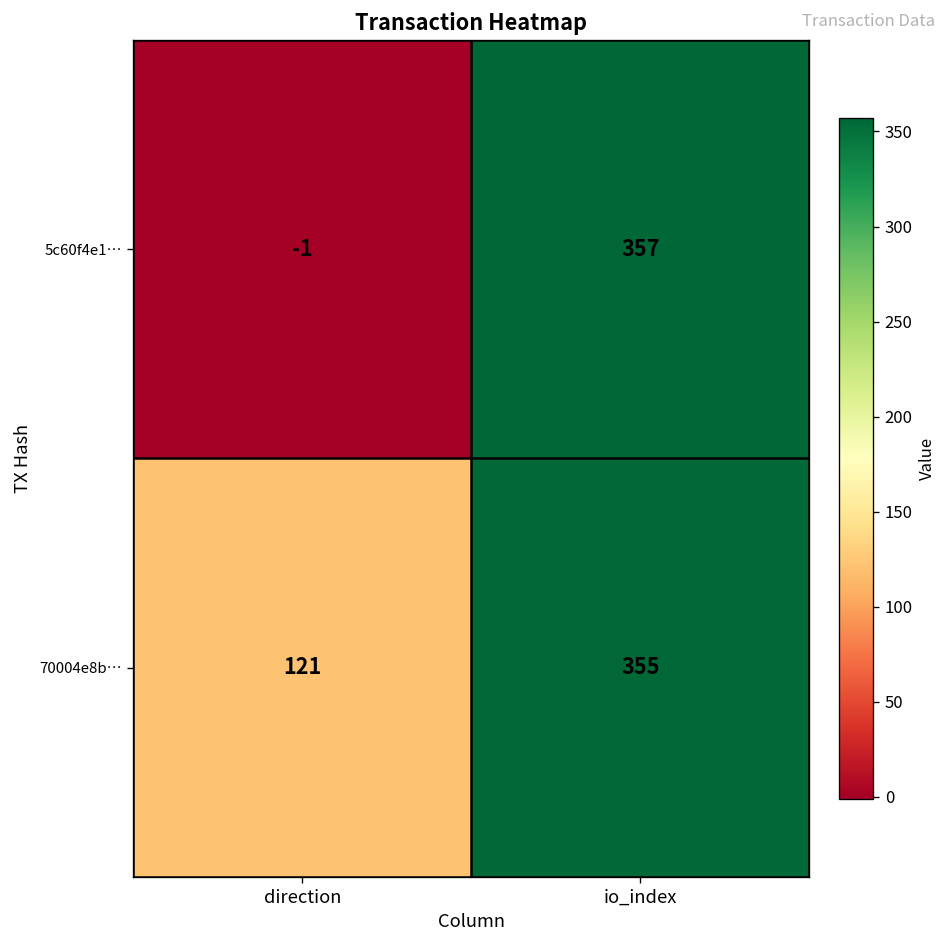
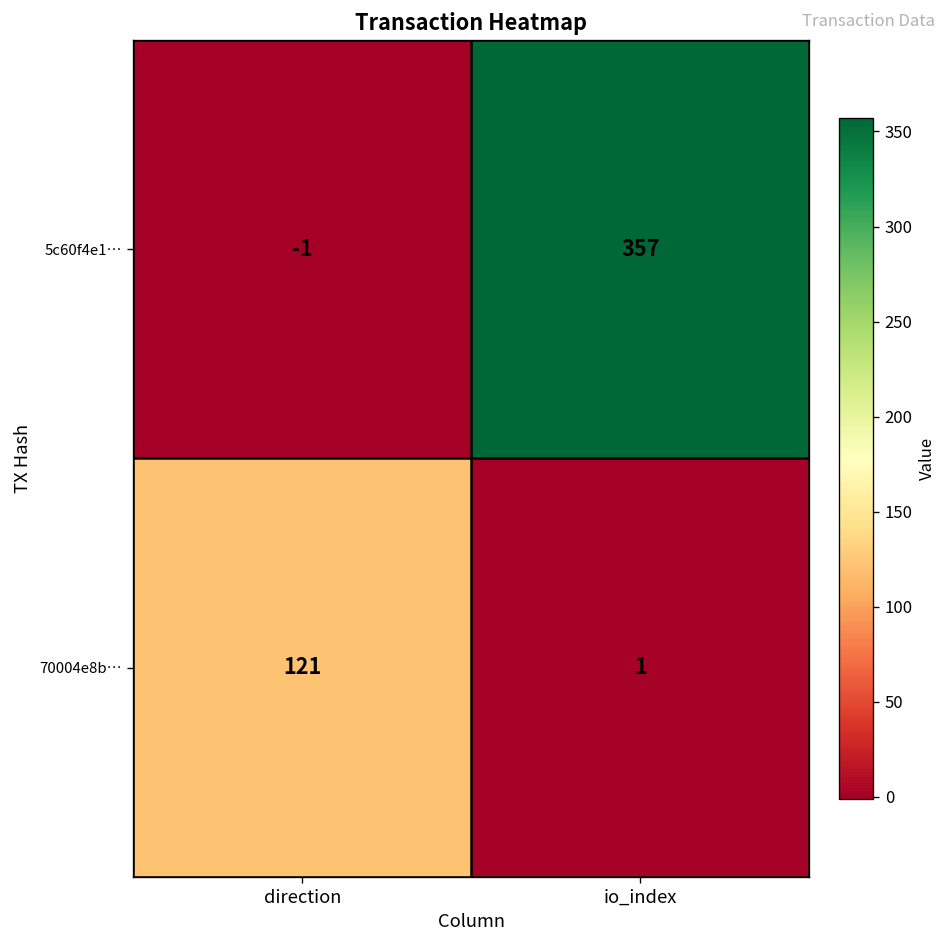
  {
    "5c60f4e1…": {
      "direction": -1,
      "io_index": 357
    },
    "70004e8b…": {
      "direction": 121,
-     "io_index": 355
+     "io_index": 1
    }
  }
